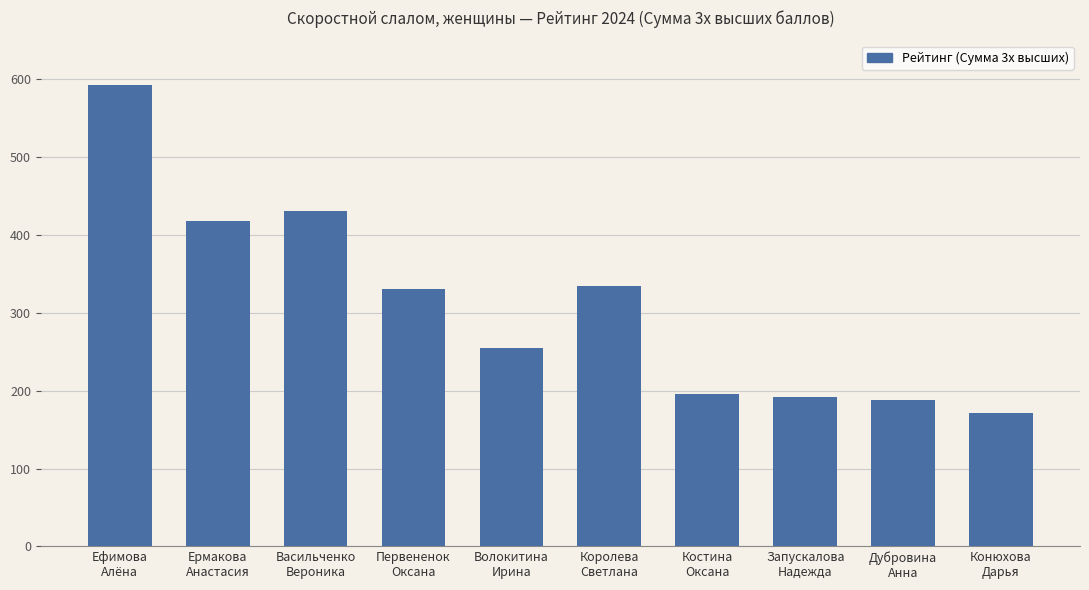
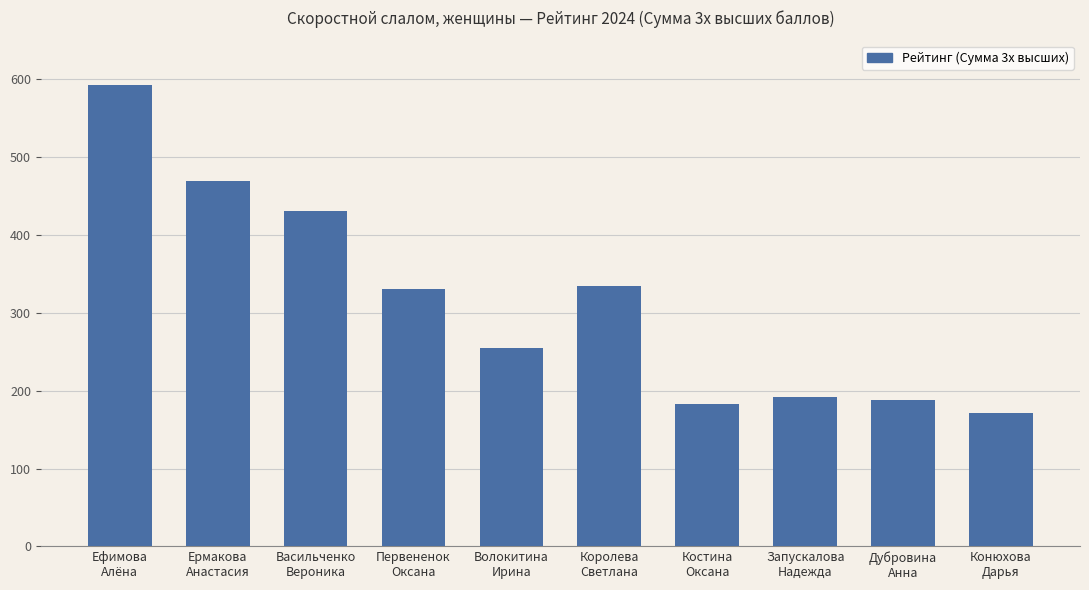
  {
    "Ефимова Алёна": 590,
-   "Ермакова Анастасия": 420,
+   "Ермакова Анастасия": 470,
    "Васильченко Вероника": 430,
    "Первененок Оксана": 330,
    "Волокитина Ирина": 260,
    "Королева Светлана": 330,
-   "Костина Оксана": 200,
+   "Костина Оксана": 180,
    "Запускалова Надежда": 190,
    "Дубровина Анна": 190,
    "Конюхова Дарья": 170
  }
